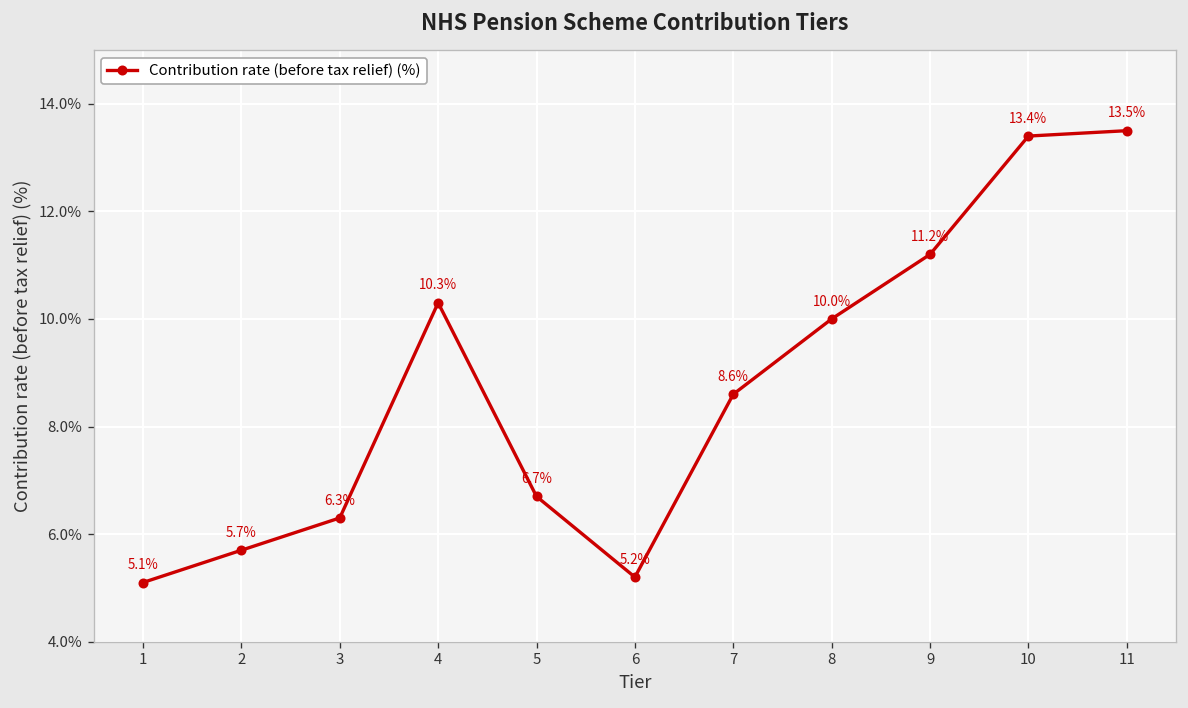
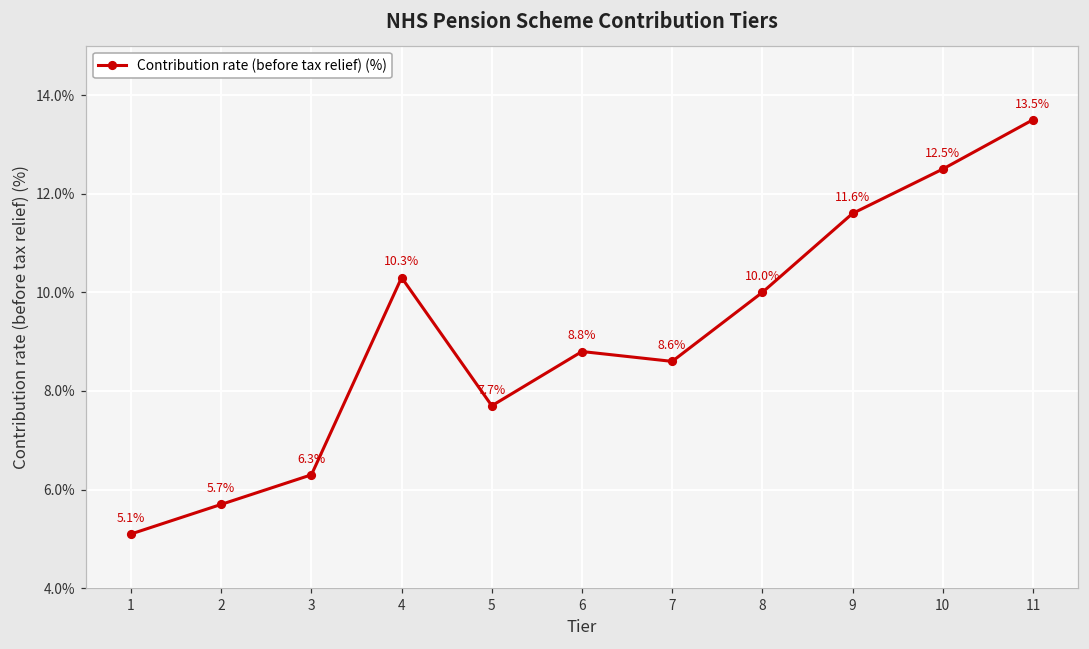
  {
    "1": "5.1%",
    "2": "5.7%",
    "3": "6.3%",
    "4": "10.3%",
-   "5": "6.7%",
-   "6": "5.2%",
+   "5": "7.7%",
+   "6": "8.8%",
    "7": "8.6%",
    "8": "10.0%",
-   "9": "11.2%",
-   "10": "13.4%",
+   "9": "11.6%",
+   "10": "12.5%",
    "11": "13.5%"
  }
